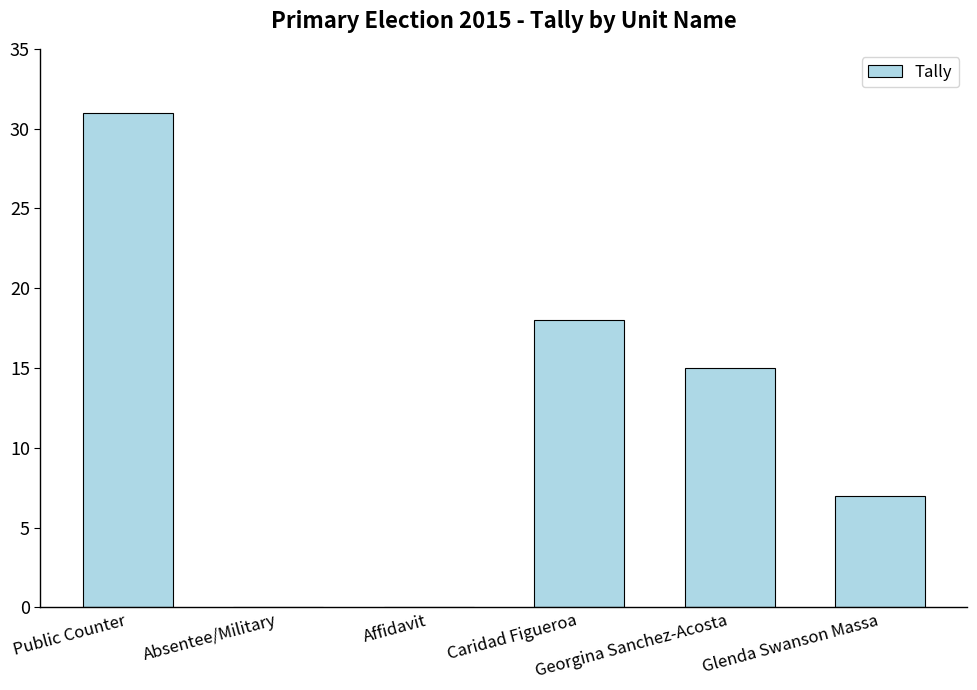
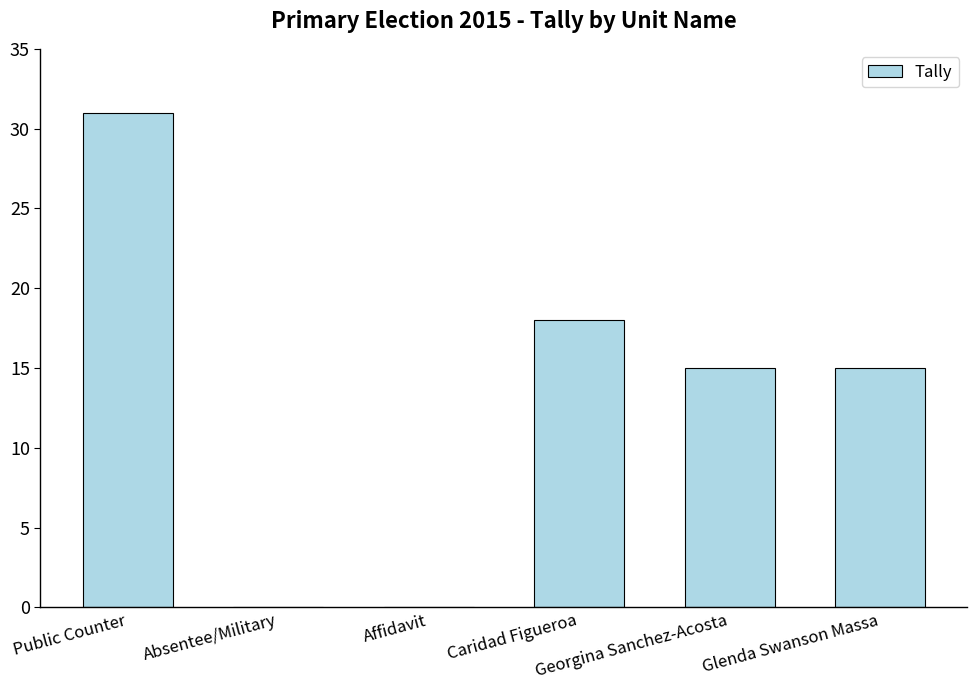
  {
    "Public Counter": 31,
    "Absentee/Military": 0,
    "Affidavit": 0,
    "Caridad Figueroa": 18,
    "Georgina Sanchez-Acosta": 15,
-   "Glenda Swanson Massa": 7
+   "Glenda Swanson Massa": 15
  }
